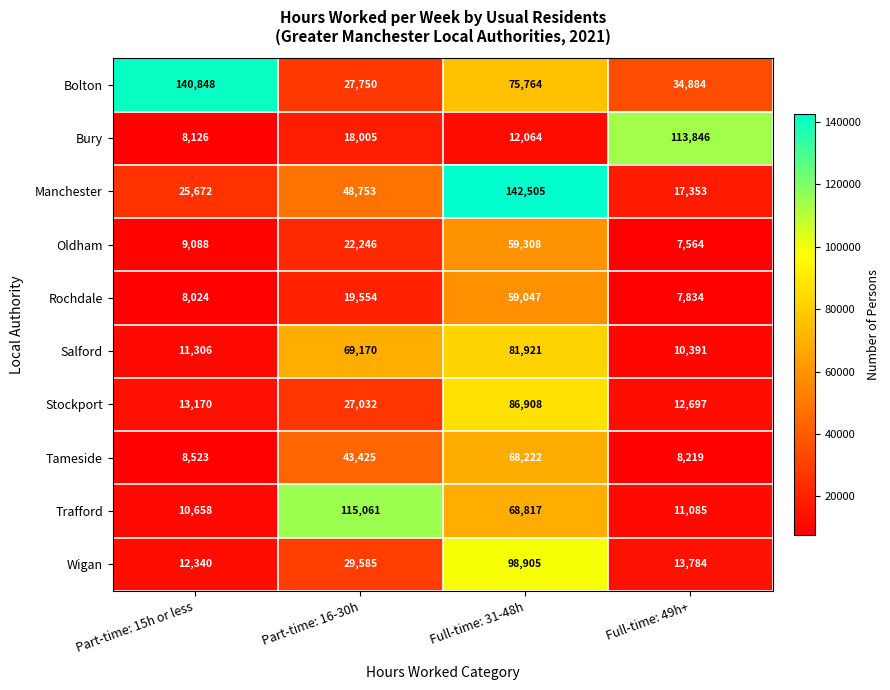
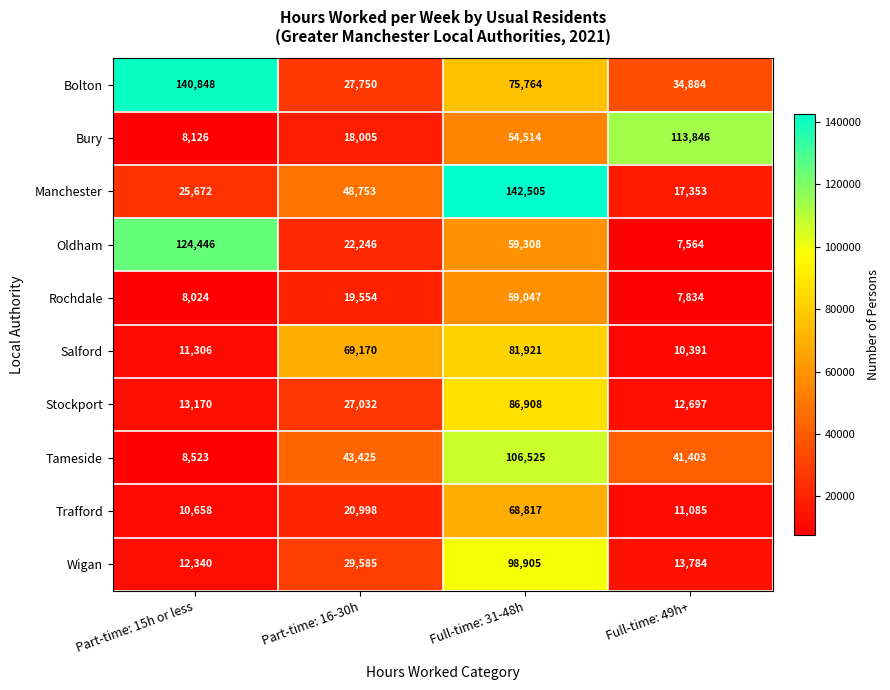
  {
    "Bolton": {
      "Part-time: 15h or less": "140,848",
      "Part-time: 16-30h": "27,750",
      "Full-time: 31-48h": "75,764",
      "Full-time: 49h+": "34,884"
    },
    "Bury": {
      "Part-time: 15h or less": "8,126",
      "Part-time: 16-30h": "18,005",
-     "Full-time: 31-48h": "12,064",
+     "Full-time: 31-48h": "54,514",
      "Full-time: 49h+": "113,846"
    },
    "Manchester": {
      "Part-time: 15h or less": "25,672",
      "Part-time: 16-30h": "48,753",
      "Full-time: 31-48h": "142,505",
      "Full-time: 49h+": "17,353"
    },
    "Oldham": {
-     "Part-time: 15h or less": "9,088",
+     "Part-time: 15h or less": "124,446",
      "Part-time: 16-30h": "22,246",
      "Full-time: 31-48h": "59,308",
      "Full-time: 49h+": "7,564"
    },
    "Rochdale": {
      "Part-time: 15h or less": "8,024",
      "Part-time: 16-30h": "19,554",
      "Full-time: 31-48h": "59,047",
      "Full-time: 49h+": "7,834"
    },
    "Salford": {
      "Part-time: 15h or less": "11,306",
      "Part-time: 16-30h": "69,170",
      "Full-time: 31-48h": "81,921",
      "Full-time: 49h+": "10,391"
    },
    "Stockport": {
      "Part-time: 15h or less": "13,170",
      "Part-time: 16-30h": "27,032",
      "Full-time: 31-48h": "86,908",
      "Full-time: 49h+": "12,697"
    },
    "Tameside": {
      "Part-time: 15h or less": "8,523",
      "Part-time: 16-30h": "43,425",
-     "Full-time: 31-48h": "68,222",
-     "Full-time: 49h+": "8,219"
+     "Full-time: 31-48h": "106,525",
+     "Full-time: 49h+": "41,403"
    },
    "Trafford": {
      "Part-time: 15h or less": "10,658",
-     "Part-time: 16-30h": "115,061",
+     "Part-time: 16-30h": "20,998",
      "Full-time: 31-48h": "68,817",
      "Full-time: 49h+": "11,085"
    },
    "Wigan": {
      "Part-time: 15h or less": "12,340",
      "Part-time: 16-30h": "29,585",
      "Full-time: 31-48h": "98,905",
      "Full-time: 49h+": "13,784"
    }
  }
